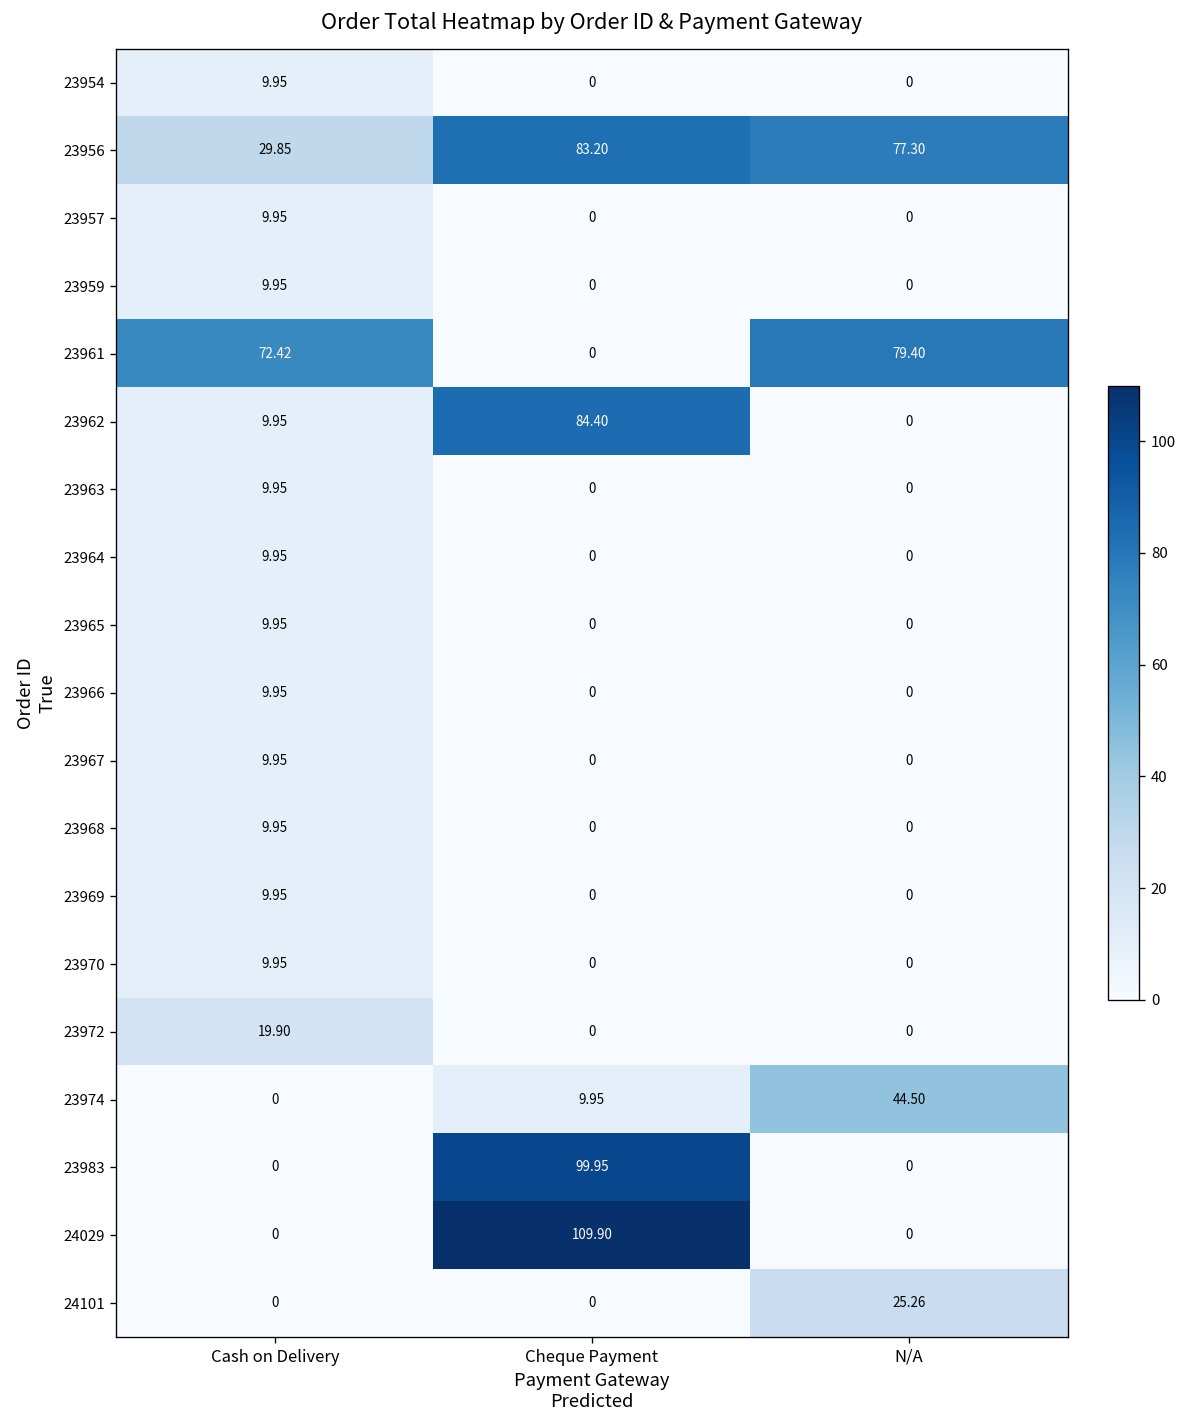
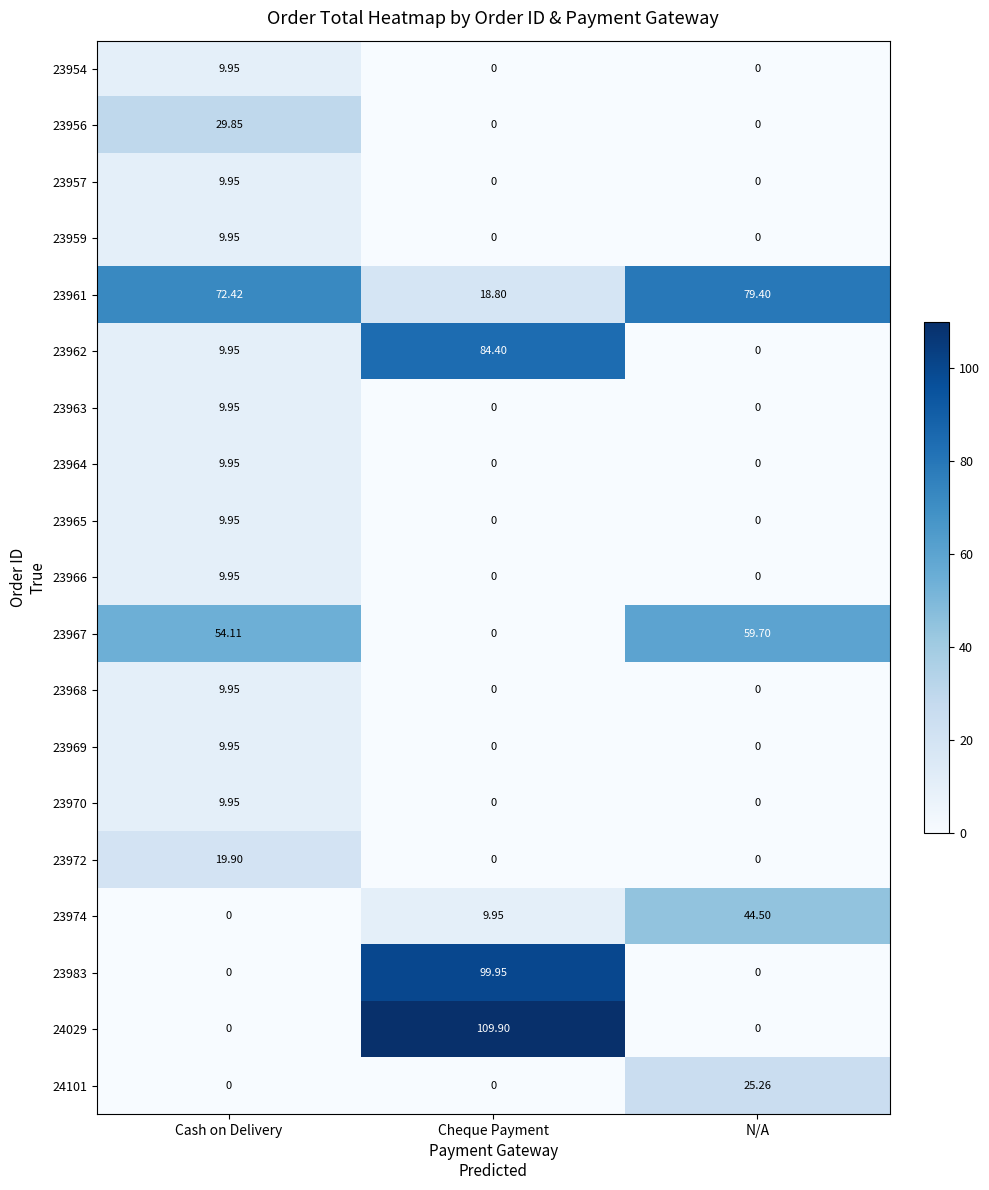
  {
    "23954": {
      "Cash on Delivery": 9.95,
      "Cheque Payment": 0,
      "N/A": 0
    },
    "23956": {
      "Cash on Delivery": 29.85,
-     "Cheque Payment": 83.20,
-     "N/A": 77.30
+     "Cheque Payment": 0,
+     "N/A": 0
    },
    "23957": {
      "Cash on Delivery": 9.95,
      "Cheque Payment": 0,
      "N/A": 0
    },
    "23959": {
      "Cash on Delivery": 9.95,
      "Cheque Payment": 0,
      "N/A": 0
    },
    "23961": {
      "Cash on Delivery": 72.42,
-     "Cheque Payment": 0,
+     "Cheque Payment": 18.80,
      "N/A": 79.40
    },
    "23962": {
      "Cash on Delivery": 9.95,
      "Cheque Payment": 84.40,
      "N/A": 0
    },
    "23963": {
      "Cash on Delivery": 9.95,
      "Cheque Payment": 0,
      "N/A": 0
    },
    "23964": {
      "Cash on Delivery": 9.95,
      "Cheque Payment": 0,
      "N/A": 0
    },
    "23965": {
      "Cash on Delivery": 9.95,
      "Cheque Payment": 0,
      "N/A": 0
    },
    "23966": {
      "Cash on Delivery": 9.95,
      "Cheque Payment": 0,
      "N/A": 0
    },
    "23967": {
-     "Cash on Delivery": 9.95,
+     "Cash on Delivery": 54.11,
      "Cheque Payment": 0,
-     "N/A": 0
+     "N/A": 59.70
    },
    "23968": {
      "Cash on Delivery": 9.95,
      "Cheque Payment": 0,
      "N/A": 0
    },
    "23969": {
      "Cash on Delivery": 9.95,
      "Cheque Payment": 0,
      "N/A": 0
    },
    "23970": {
      "Cash on Delivery": 9.95,
      "Cheque Payment": 0,
      "N/A": 0
    },
    "23972": {
      "Cash on Delivery": 19.90,
      "Cheque Payment": 0,
      "N/A": 0
    },
    "23974": {
      "Cash on Delivery": 0,
      "Cheque Payment": 9.95,
      "N/A": 44.50
    },
    "23983": {
      "Cash on Delivery": 0,
      "Cheque Payment": 99.95,
      "N/A": 0
    },
    "24029": {
      "Cash on Delivery": 0,
      "Cheque Payment": 109.90,
      "N/A": 0
    },
    "24101": {
      "Cash on Delivery": 0,
      "Cheque Payment": 0,
      "N/A": 25.26
    }
  }
